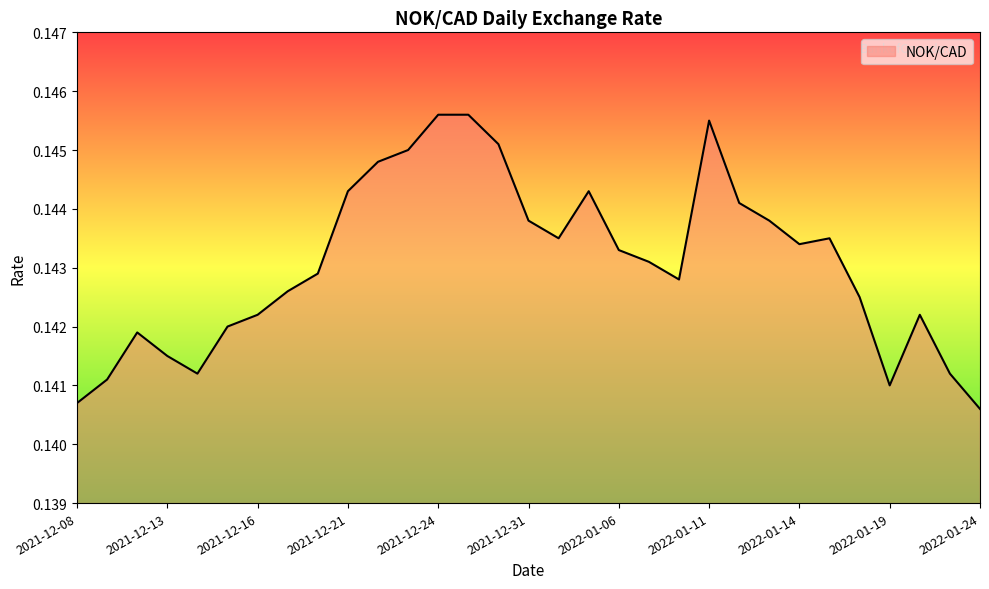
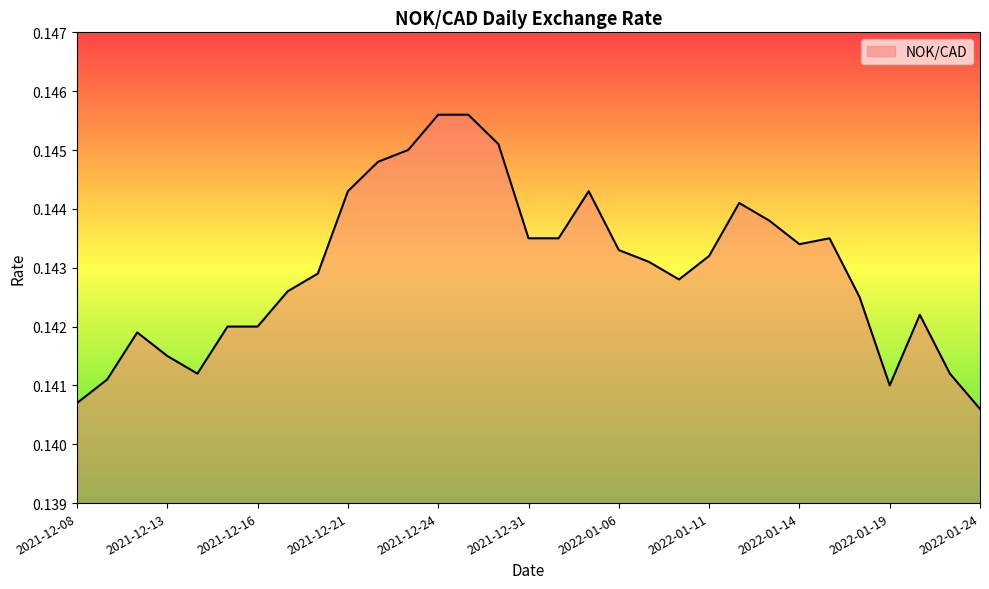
  {
    "2021-12-08": 0.1407,
    "2021-12-13": 0.1415,
-   "2021-12-16": 0.1422,
+   "2021-12-16": 0.1420,
    "2021-12-21": 0.1443,
    "2021-12-24": 0.1456,
-   "2021-12-31": 0.1438,
+   "2021-12-31": 0.1435,
    "2022-01-06": 0.1433,
-   "2022-01-11": 0.1455,
+   "2022-01-11": 0.1432,
    "2022-01-14": 0.1434,
    "2022-01-19": 0.1410,
    "2022-01-24": 0.1406
  }
